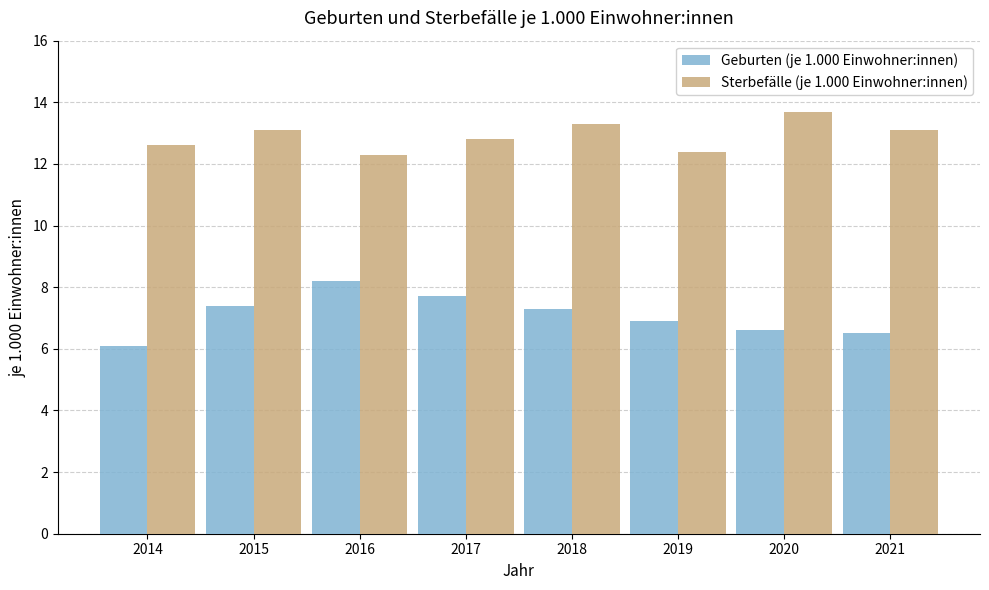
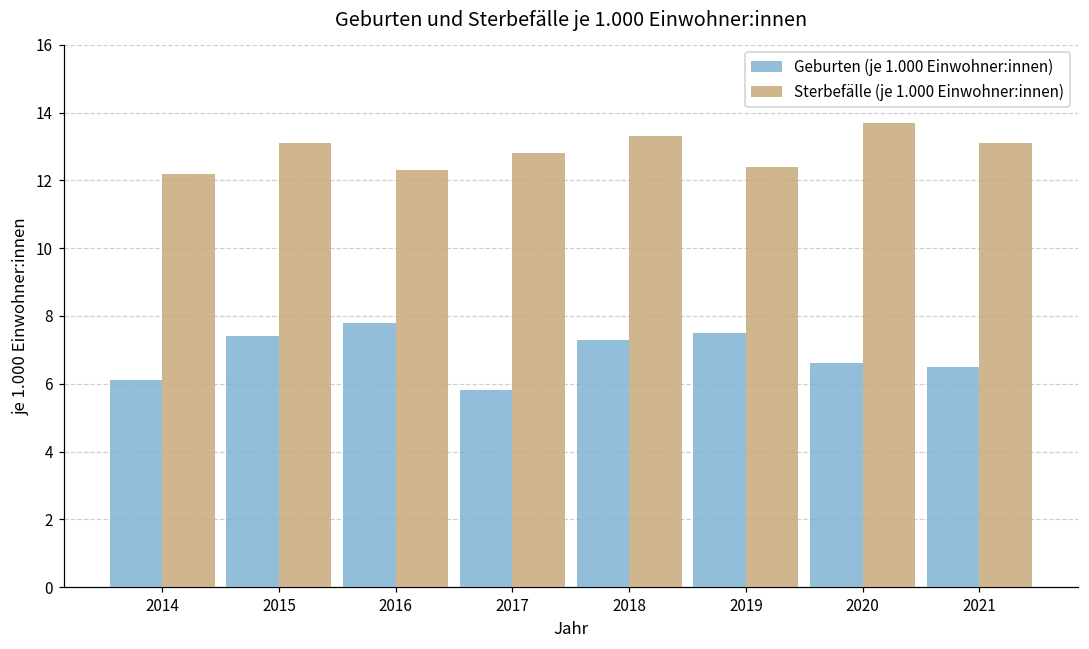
  {
    "Geburten (je 1.000 Einwohner:innen)": {
      "2014": 6.1,
      "2015": 7.4,
-     "2016": 8.2,
-     "2017": 7.7,
+     "2016": 7.8,
+     "2017": 5.8,
      "2018": 7.3,
-     "2019": 6.9,
+     "2019": 7.5,
      "2020": 6.6,
      "2021": 6.5
    },
    "Sterbefälle (je 1.000 Einwohner:innen)": {
-     "2014": 12.6,
+     "2014": 12.2,
      "2015": 13.1,
      "2016": 12.3,
      "2017": 12.8,
      "2018": 13.3,
      "2019": 12.4,
      "2020": 13.7,
      "2021": 13.1
    }
  }
